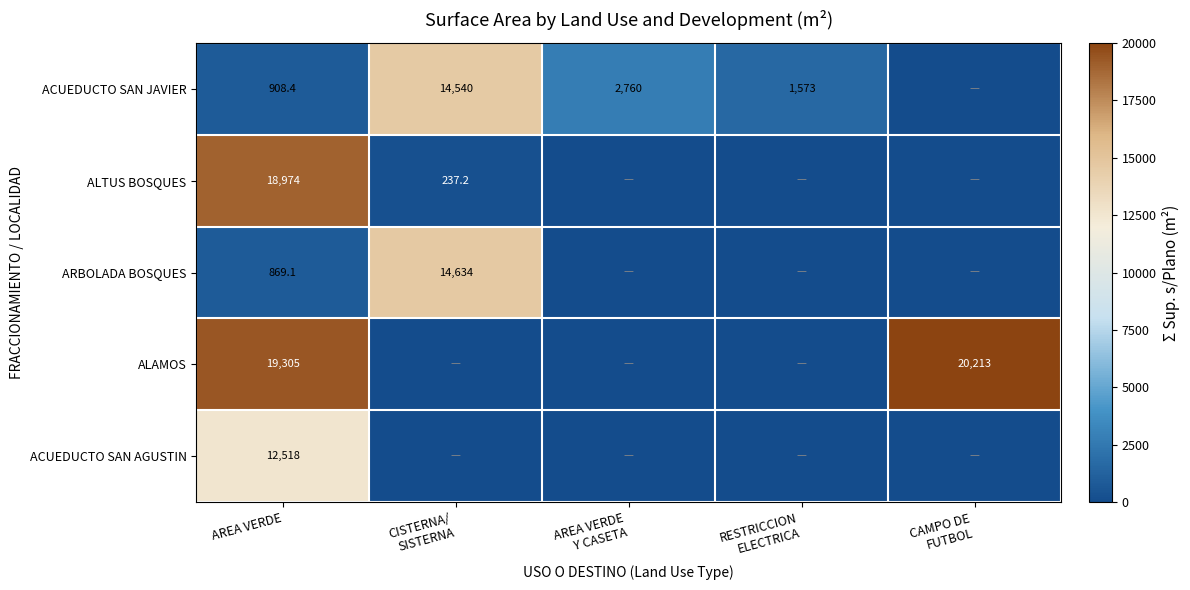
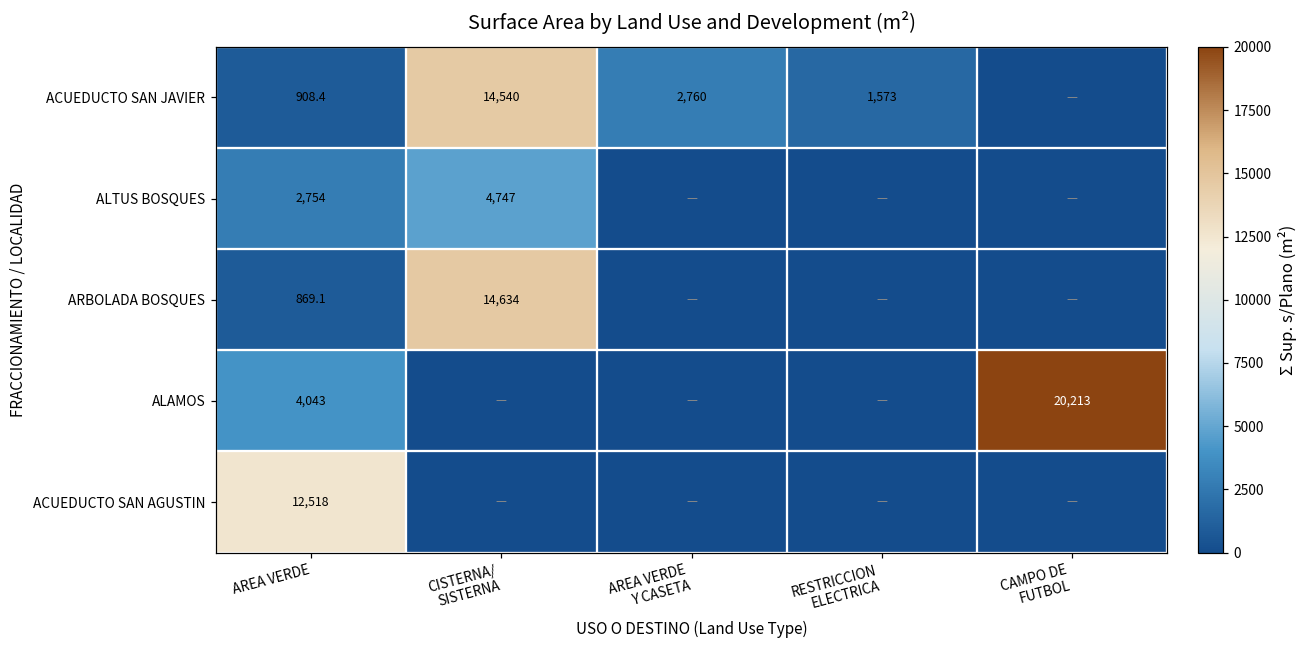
  {
    "ACUEDUCTO SAN JAVIER": {
      "AREA VERDE": "908.4",
      "CISTERNA/ SISTERNA": "14,540",
      "AREA VERDE Y CASETA": "2,760",
      "RESTRICCION ELECTRICA": "1,573"
    },
    "ALTUS BOSQUES": {
-     "AREA VERDE": "18,974",
-     "CISTERNA/ SISTERNA": "237.2"
+     "AREA VERDE": "2,754",
+     "CISTERNA/ SISTERNA": "4,747"
    },
    "ARBOLADA BOSQUES": {
      "AREA VERDE": "869.1",
      "CISTERNA/ SISTERNA": "14,634"
    },
    "ALAMOS": {
-     "AREA VERDE": "19,305",
+     "AREA VERDE": "4,043",
      "CAMPO DE FUTBOL": "20,213"
    },
    "ACUEDUCTO SAN AGUSTIN": {
      "AREA VERDE": "12,518"
    }
  }
